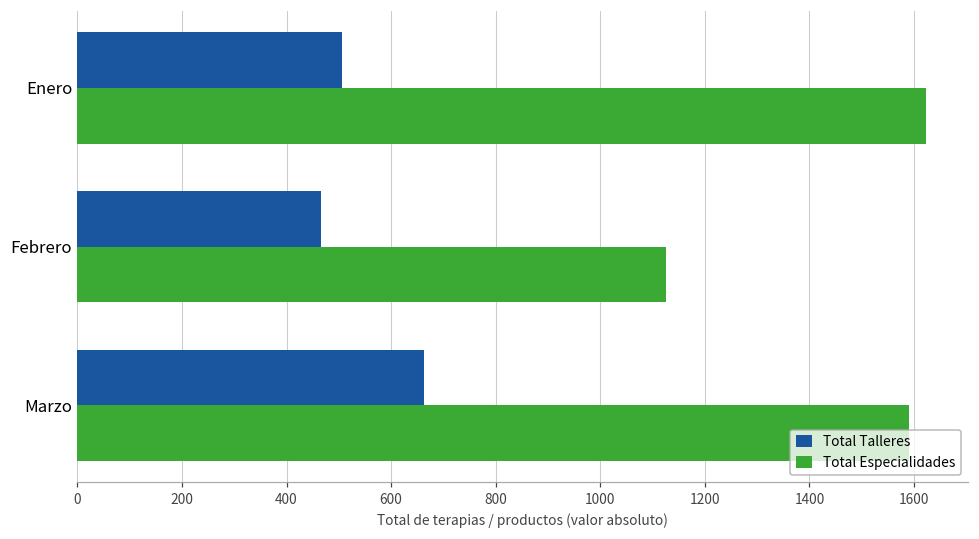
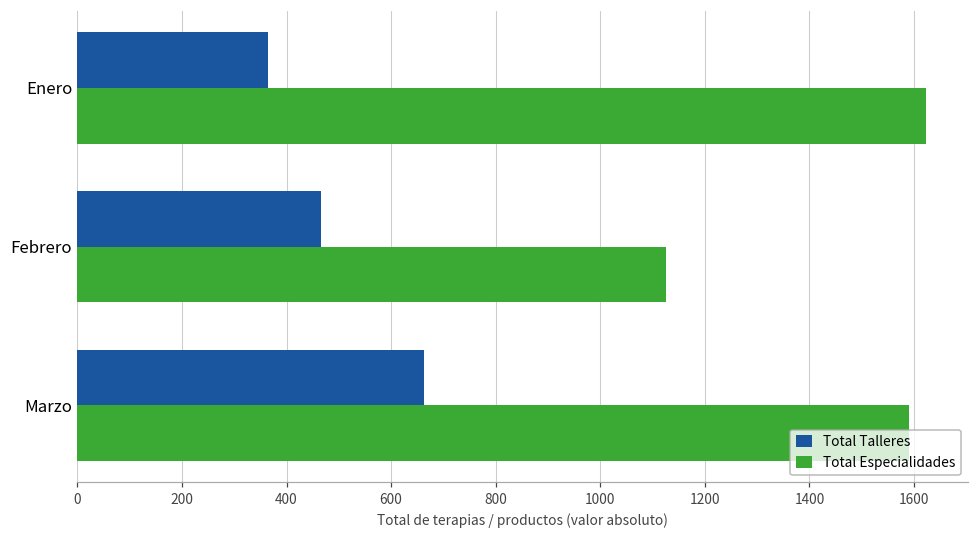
  {
    "Total Talleres": {
-     "Enero": 510,
+     "Enero": 360,
      "Febrero": 470,
      "Marzo": 660
    },
    "Total Especialidades": {
      "Enero": 1620,
      "Febrero": 1130
    }
  }
